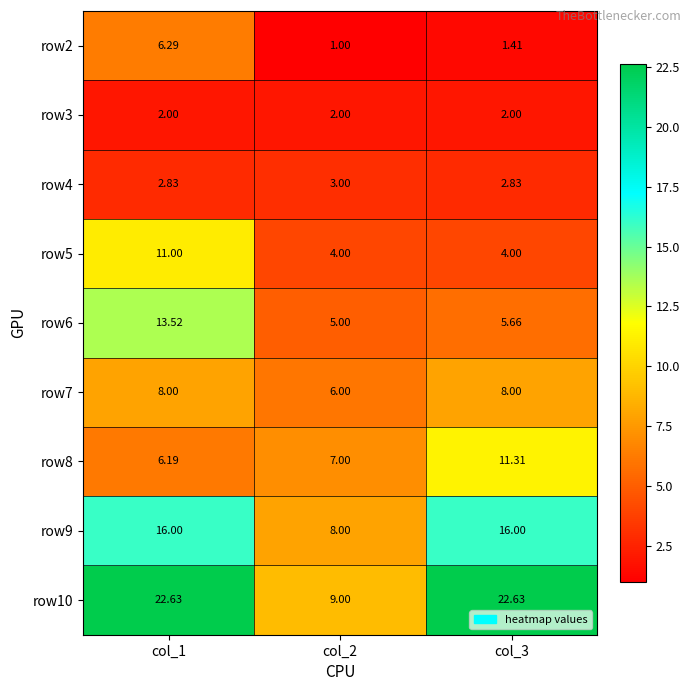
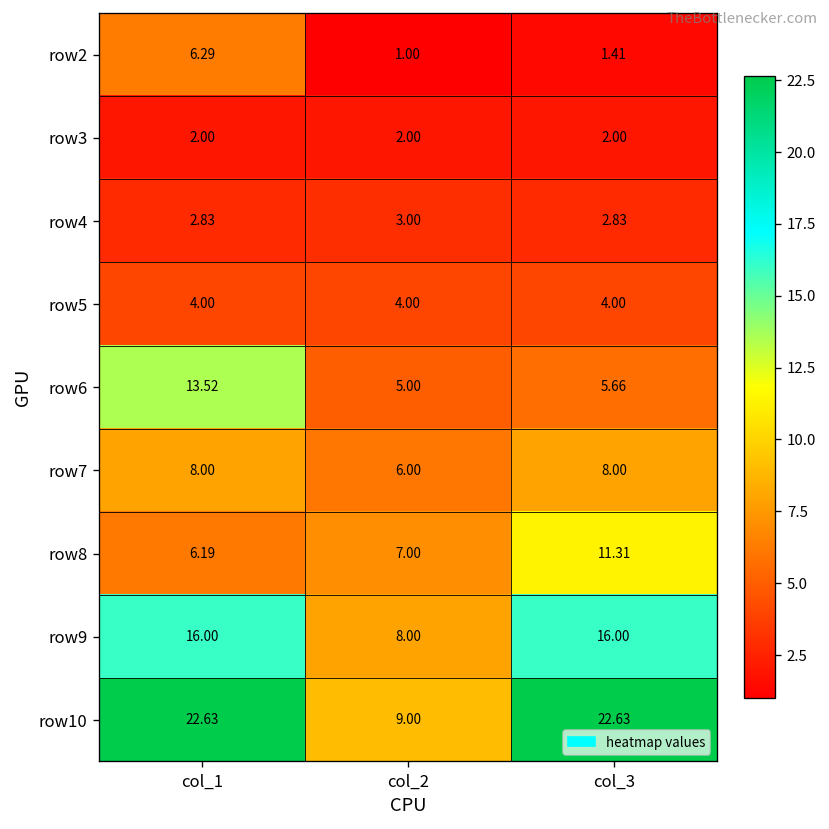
  {
    "row2": {
      "col_1": 6.29,
      "col_2": 1.00,
      "col_3": 1.41
    },
    "row3": {
      "col_1": 2.00,
      "col_2": 2.00,
      "col_3": 2.00
    },
    "row4": {
      "col_1": 2.83,
      "col_2": 3.00,
      "col_3": 2.83
    },
    "row5": {
-     "col_1": 11.00,
+     "col_1": 4.00,
      "col_2": 4.00,
      "col_3": 4.00
    },
    "row6": {
      "col_1": 13.52,
      "col_2": 5.00,
      "col_3": 5.66
    },
    "row7": {
      "col_1": 8.00,
      "col_2": 6.00,
      "col_3": 8.00
    },
    "row8": {
      "col_1": 6.19,
      "col_2": 7.00,
      "col_3": 11.31
    },
    "row9": {
      "col_1": 16.00,
      "col_2": 8.00,
      "col_3": 16.00
    },
    "row10": {
      "col_1": 22.63,
      "col_2": 9.00,
      "col_3": 22.63
    }
  }
